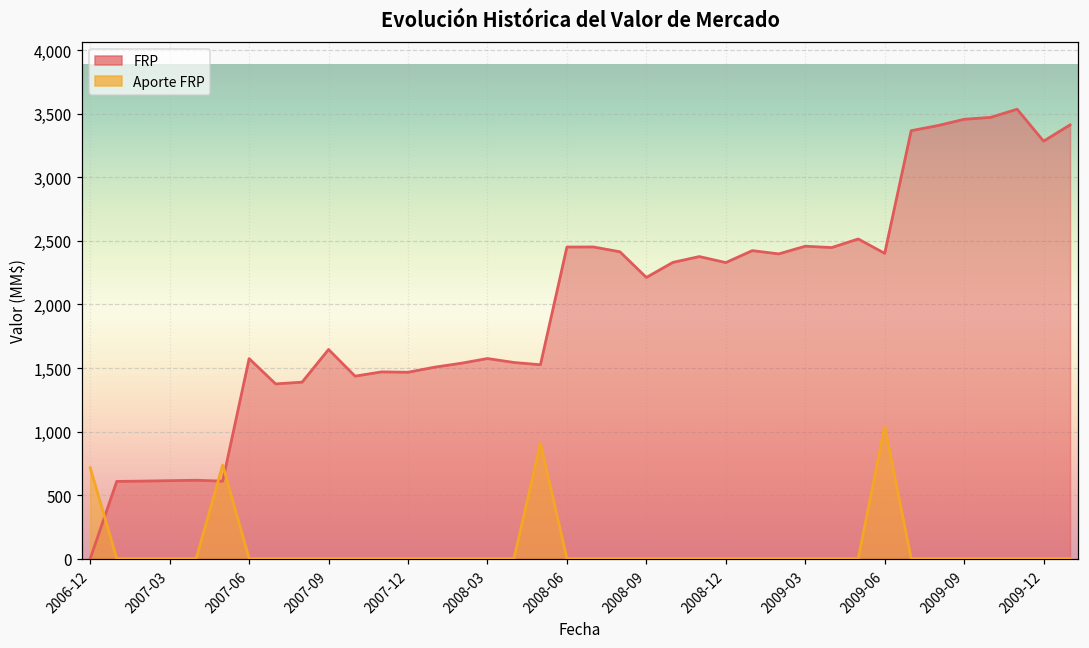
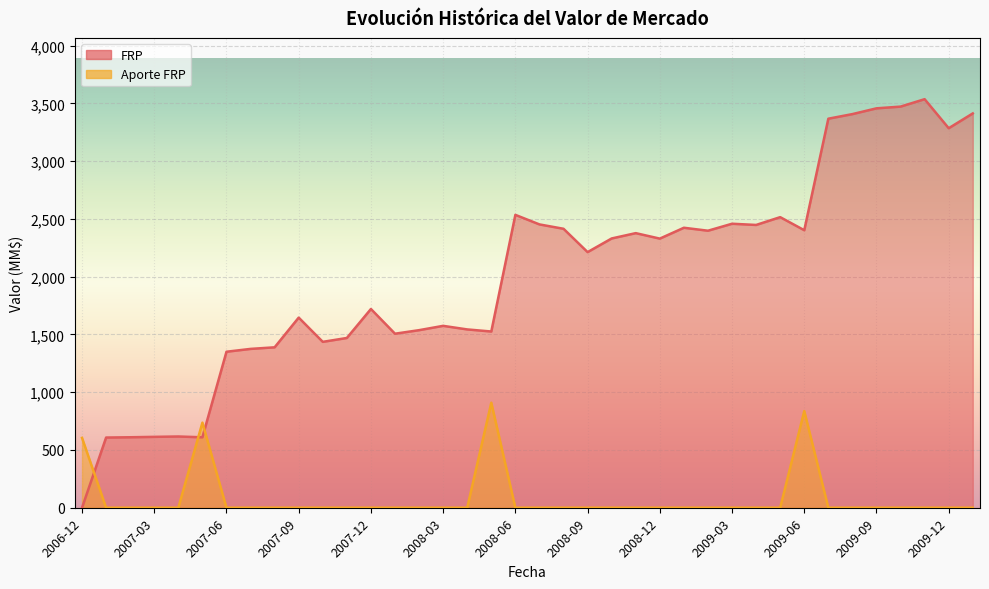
  {
    "FRP": {
      "2006-12": "0",
      "2007-03": "610",
-     "2007-06": "1,570",
+     "2007-06": "1,350",
      "2007-09": "1,650",
-     "2007-12": "1,470",
+     "2007-12": "1,720",
      "2008-03": "1,570",
-     "2008-06": "2,450",
+     "2008-06": "2,530",
      "2008-09": "2,210",
      "2008-12": "2,330",
      "2009-03": "2,460",
      "2009-06": "2,400",
      "2009-09": "3,460",
      "2009-12": "3,280"
    },
    "Aporte FRP": {
-     "2006-12": "720",
+     "2006-12": "600",
      "2007-03": "0",
      "2007-06": "0",
      "2007-09": "0",
      "2007-12": "0",
      "2008-03": "0",
      "2008-06": "0",
      "2008-09": "0",
      "2008-12": "0",
      "2009-03": "0",
-     "2009-06": "1,040",
+     "2009-06": "840",
      "2009-09": "0",
      "2009-12": "0"
    }
  }
